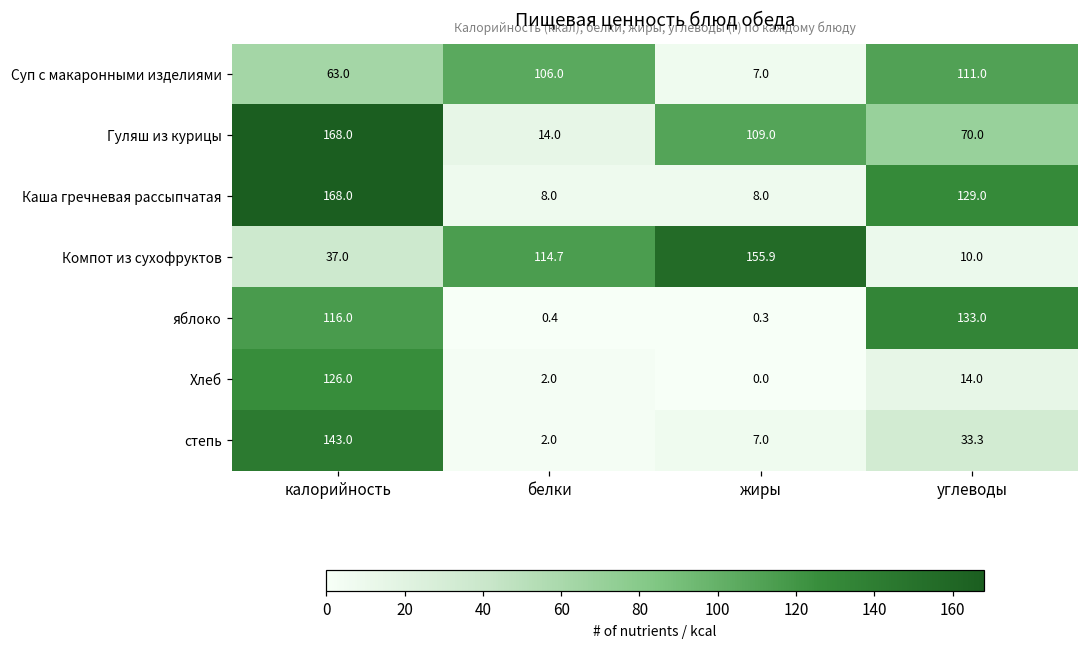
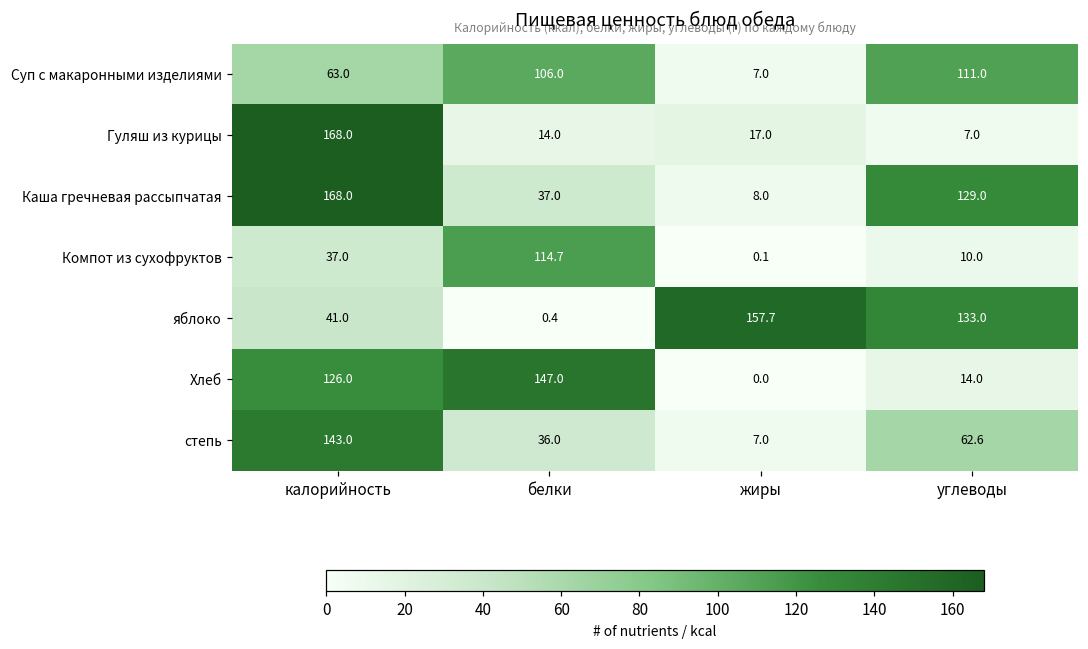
  {
    "Суп с макаронными изделиями": {
      "калорийность": 63.0,
      "белки": 106.0,
      "жиры": 7.0,
      "углеводы": 111.0
    },
    "Гуляш из курицы": {
      "калорийность": 168.0,
      "белки": 14.0,
-     "жиры": 109.0,
-     "углеводы": 70.0
+     "жиры": 17.0,
+     "углеводы": 7.0
    },
    "Каша гречневая рассыпчатая": {
      "калорийность": 168.0,
-     "белки": 8.0,
+     "белки": 37.0,
      "жиры": 8.0,
      "углеводы": 129.0
    },
    "Компот из сухофруктов": {
      "калорийность": 37.0,
      "белки": 114.7,
-     "жиры": 155.9,
+     "жиры": 0.1,
      "углеводы": 10.0
    },
    "яблоко": {
-     "калорийность": 116.0,
+     "калорийность": 41.0,
      "белки": 0.4,
-     "жиры": 0.3,
+     "жиры": 157.7,
      "углеводы": 133.0
    },
    "Хлеб": {
      "калорийность": 126.0,
-     "белки": 2.0,
+     "белки": 147.0,
      "жиры": 0.0,
      "углеводы": 14.0
    },
    "степь": {
      "калорийность": 143.0,
-     "белки": 2.0,
+     "белки": 36.0,
      "жиры": 7.0,
-     "углеводы": 33.3
+     "углеводы": 62.6
    }
  }
